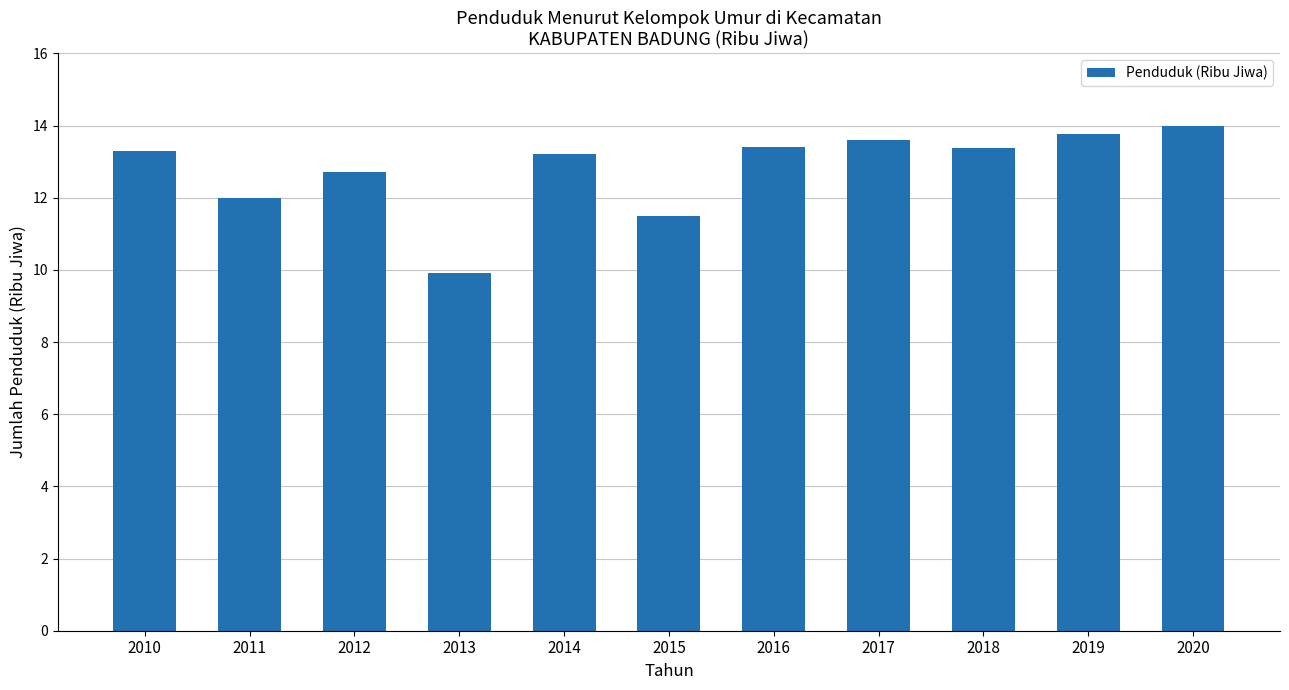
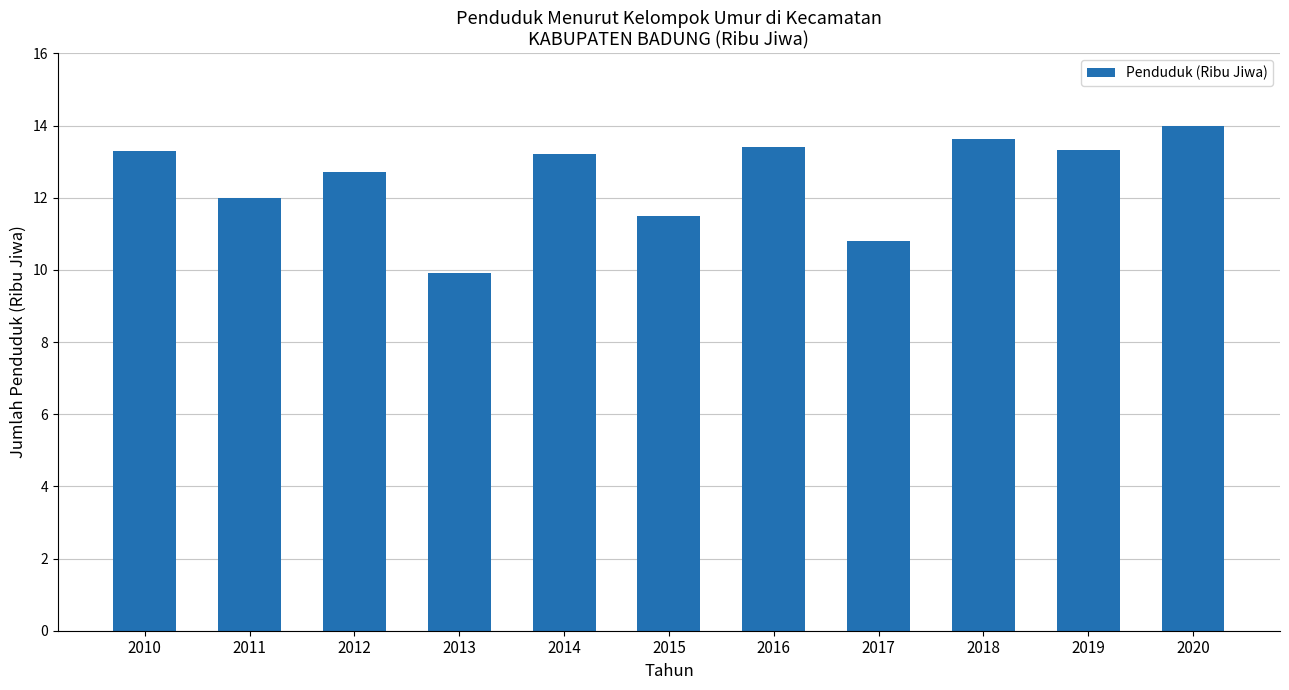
  {
    "2010": 13.3,
    "2011": 12.0,
    "2012": 12.7,
    "2013": 9.9,
    "2014": 13.2,
    "2015": 11.5,
    "2016": 13.4,
-   "2017": 13.6,
-   "2018": 13.4,
-   "2019": 13.8,
+   "2017": 10.8,
+   "2018": 13.6,
+   "2019": 13.3,
    "2020": 14.0
  }
